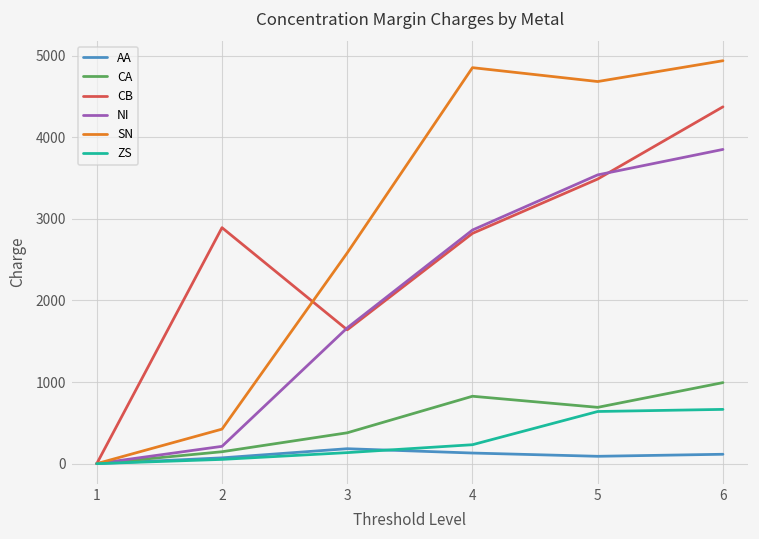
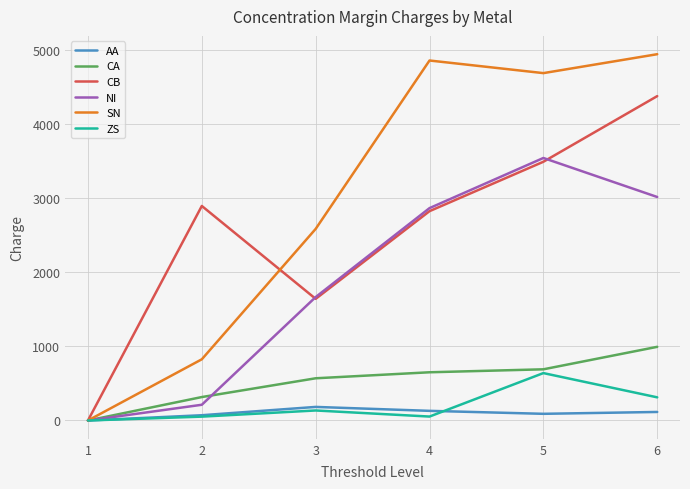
  {
    "AA": {
      "3": 200,
      "4": 100,
      "5": 100,
      "6": 100
    },
    "CA": {
-     "2": 100,
-     "3": 400,
-     "4": 800,
+     "2": 300,
+     "3": 600,
+     "4": 700,
      "5": 700,
      "6": 1000
    },
    "CB": {
      "2": 2900,
      "4": 2800,
      "5": 3500,
      "6": 4400
    },
    "NI": {
      "2": 200,
      "4": 2900,
      "5": 3500,
-     "6": 3900
+     "6": 3000
    },
    "SN": {
-     "2": 400,
+     "2": 800,
      "3": 2600,
      "4": 4900,
      "5": 4700,
      "6": 4900
    },
    "ZS": {
      "3": 100,
-     "4": 200,
+     "4": 100,
      "5": 600,
-     "6": 700
+     "6": 300
    }
  }
